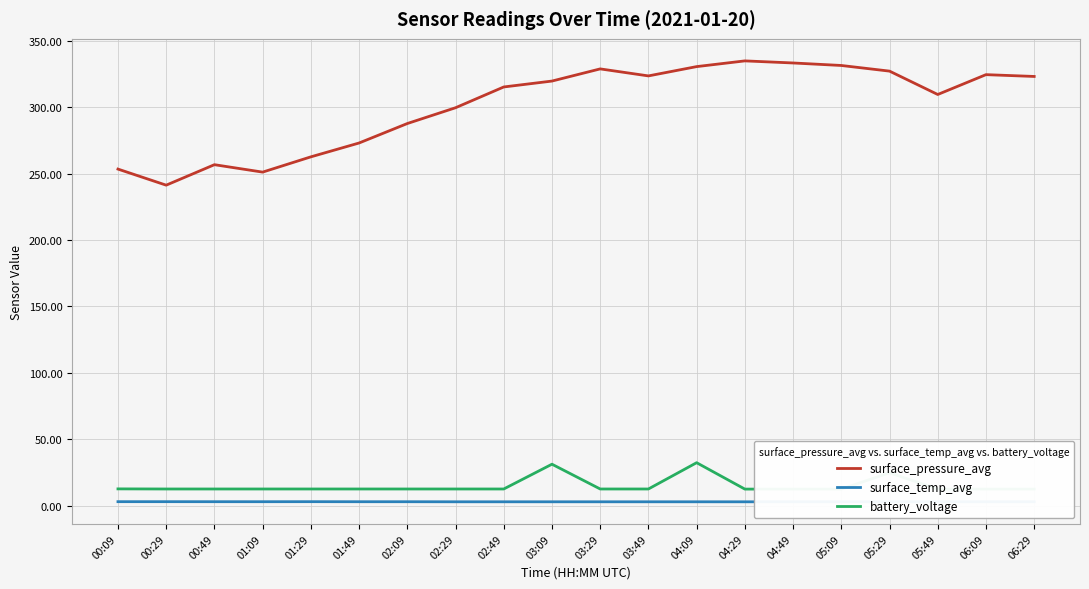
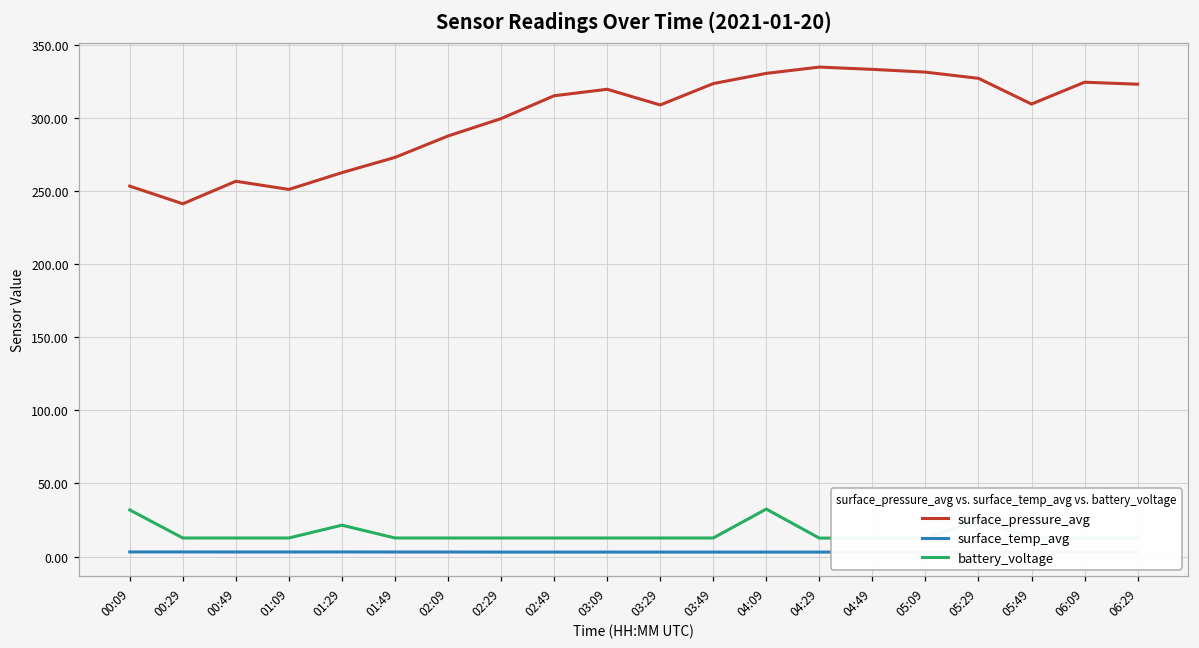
  {
    "surface_pressure_avg": {
      "00:09": 253,
      "00:29": 241,
      "00:49": 257,
      "01:09": 251,
      "01:29": 263,
      "01:49": 273,
      "02:09": 288,
      "02:29": 299,
      "02:49": 315,
      "03:09": 320,
-     "03:29": 329,
+     "03:29": 309,
      "03:49": 323,
      "04:09": 330,
      "04:29": 335,
      "04:49": 333,
      "05:09": 331,
      "05:29": 327,
      "05:49": 309,
      "06:09": 324,
      "06:29": 323
    },
    "surface_temp_avg": {
      "00:09": 3,
      "00:29": 3,
      "00:49": 3,
      "01:09": 3,
      "01:29": 3,
      "01:49": 3,
      "02:09": 3,
      "02:29": 3,
      "02:49": 3,
      "03:09": 3,
      "03:29": 3,
      "03:49": 3,
      "04:09": 3,
      "04:29": 3
    },
    "battery_voltage": {
-     "00:09": 13,
+     "00:09": 32,
      "00:29": 13,
      "00:49": 13,
      "01:09": 13,
-     "01:29": 13,
+     "01:29": 21,
      "01:49": 13,
      "02:09": 13,
      "02:29": 13,
      "02:49": 13,
-     "03:09": 31,
+     "03:09": 13,
      "03:29": 13,
      "03:49": 13,
      "04:09": 33,
      "04:29": 13
    }
  }
